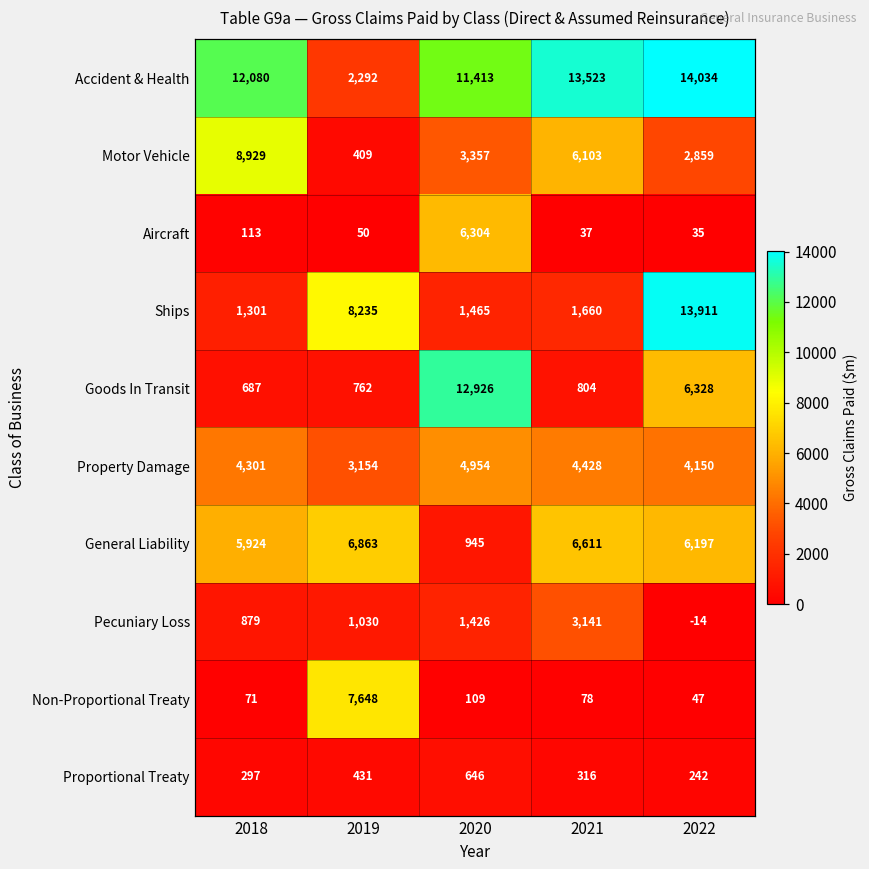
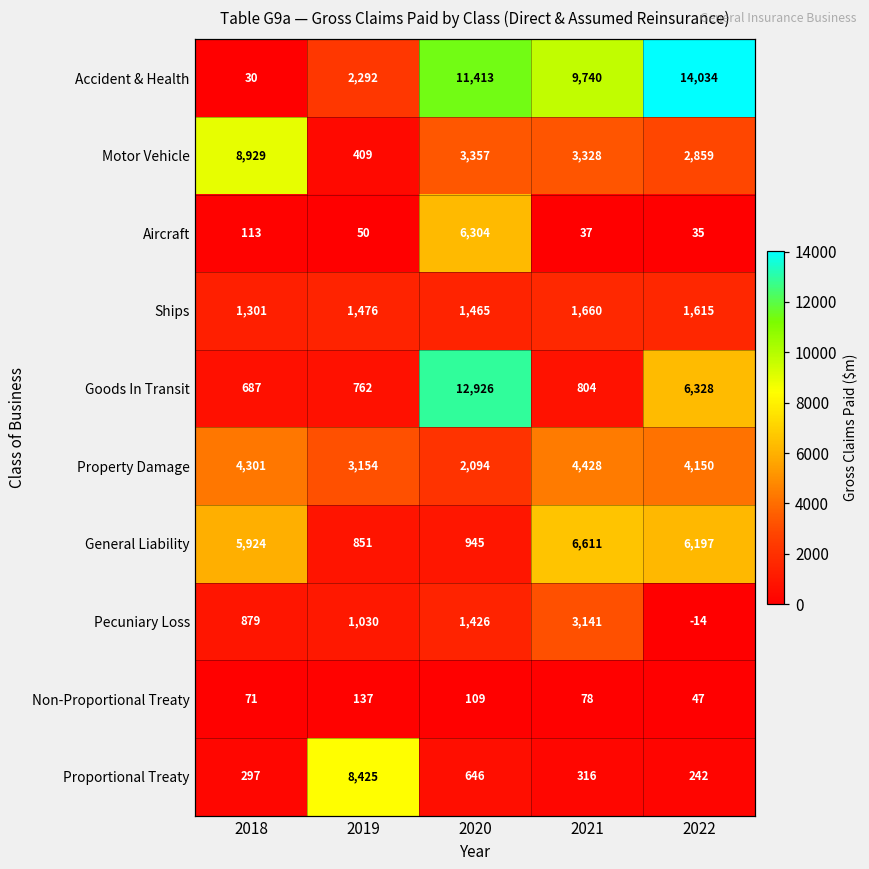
  {
    "Accident & Health": {
-     "2018": "12,080",
+     "2018": "30",
      "2019": "2,292",
      "2020": "11,413",
-     "2021": "13,523",
+     "2021": "9,740",
      "2022": "14,034"
    },
    "Motor Vehicle": {
      "2018": "8,929",
      "2019": "409",
      "2020": "3,357",
-     "2021": "6,103",
+     "2021": "3,328",
      "2022": "2,859"
    },
    "Aircraft": {
      "2018": "113",
      "2019": "50",
      "2020": "6,304",
      "2021": "37",
      "2022": "35"
    },
    "Ships": {
      "2018": "1,301",
-     "2019": "8,235",
+     "2019": "1,476",
      "2020": "1,465",
      "2021": "1,660",
-     "2022": "13,911"
+     "2022": "1,615"
    },
    "Goods In Transit": {
      "2018": "687",
      "2019": "762",
      "2020": "12,926",
      "2021": "804",
      "2022": "6,328"
    },
    "Property Damage": {
      "2018": "4,301",
      "2019": "3,154",
-     "2020": "4,954",
+     "2020": "2,094",
      "2021": "4,428",
      "2022": "4,150"
    },
    "General Liability": {
      "2018": "5,924",
-     "2019": "6,863",
+     "2019": "851",
      "2020": "945",
      "2021": "6,611",
      "2022": "6,197"
    },
    "Pecuniary Loss": {
      "2018": "879",
      "2019": "1,030",
      "2020": "1,426",
      "2021": "3,141",
      "2022": "-14"
    },
    "Non-Proportional Treaty": {
      "2018": "71",
-     "2019": "7,648",
+     "2019": "137",
      "2020": "109",
      "2021": "78",
      "2022": "47"
    },
    "Proportional Treaty": {
      "2018": "297",
-     "2019": "431",
+     "2019": "8,425",
      "2020": "646",
      "2021": "316",
      "2022": "242"
    }
  }
